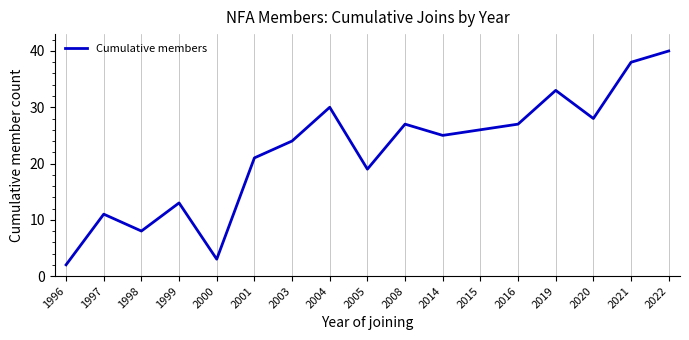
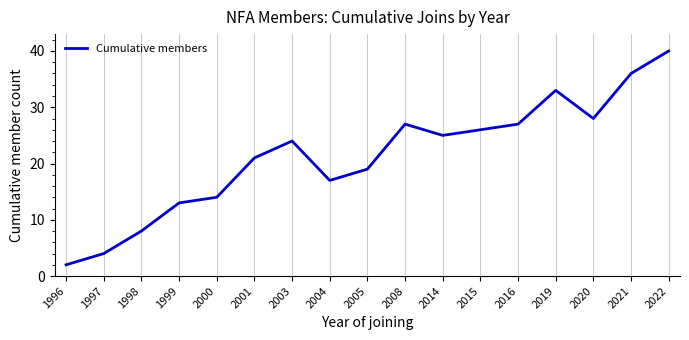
  {
    "1996": 2,
-   "1997": 11,
+   "1997": 4,
    "1998": 8,
    "1999": 13,
-   "2000": 3,
+   "2000": 14,
    "2001": 21,
    "2003": 24,
-   "2004": 30,
+   "2004": 17,
    "2005": 19,
    "2008": 27,
    "2014": 25,
    "2015": 26,
    "2016": 27,
    "2019": 33,
    "2020": 28,
-   "2021": 38,
+   "2021": 36,
    "2022": 40
  }
